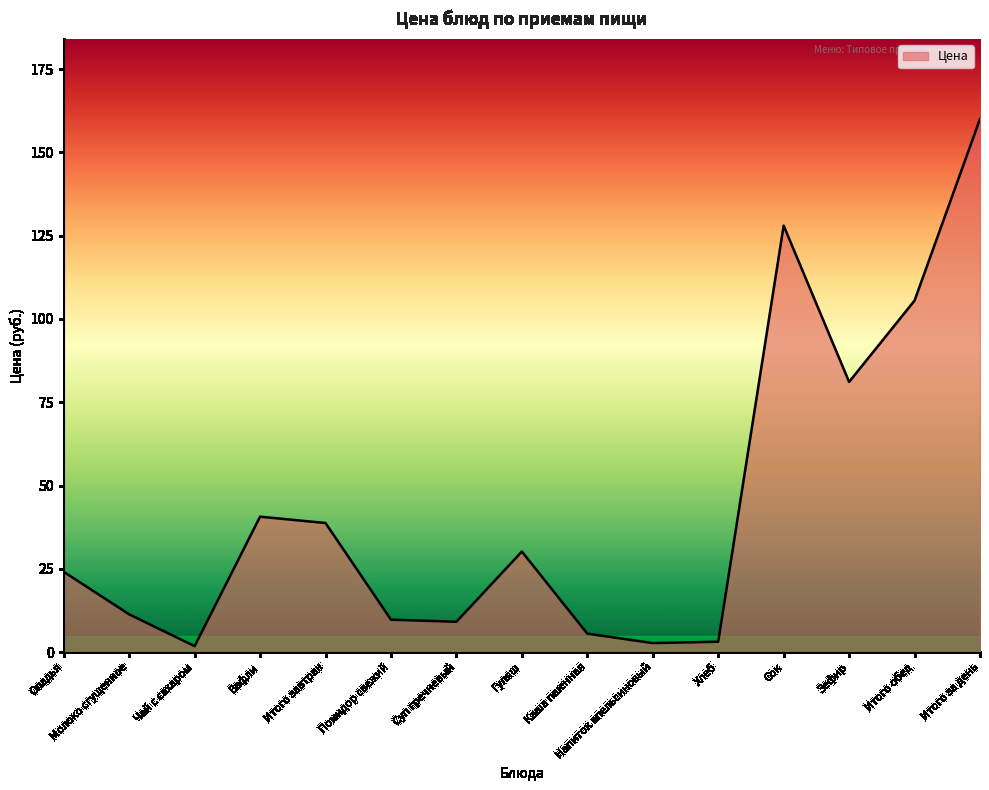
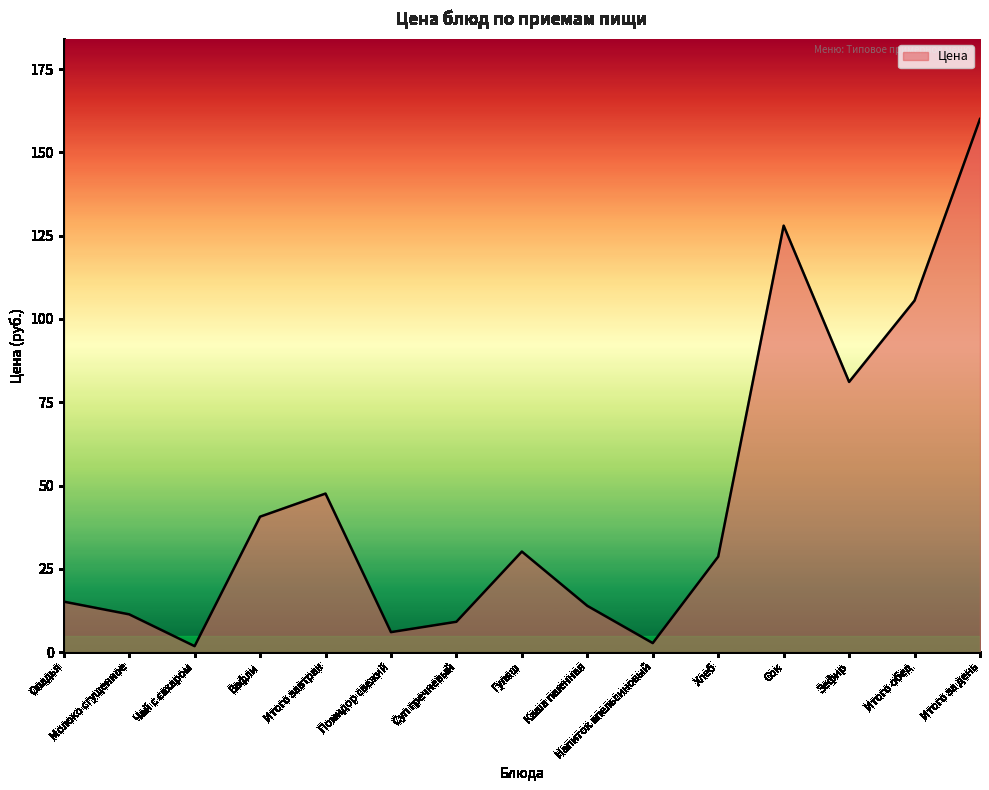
  {
-   "Оладья": 24,
+   "Оладья": 15,
    "Молоко сгущенное": 11,
    "Чай с сахаром": 2,
    "Вафли": 41,
-   "Итого завтрак": 39,
-   "Помидор свежий": 10,
+   "Итого завтрак": 48,
+   "Помидор свежий": 6,
    "Суп гречневый": 9,
    "Гуляш": 30,
-   "Каша пшенная": 6,
+   "Каша пшенная": 14,
    "Напиток апельсиновый": 3,
-   "Хлеб": 3,
+   "Хлеб": 29,
    "Сок": 128,
    "Зефир": 81,
    "Итого обед": 106,
    "Итого за день": 160
  }
